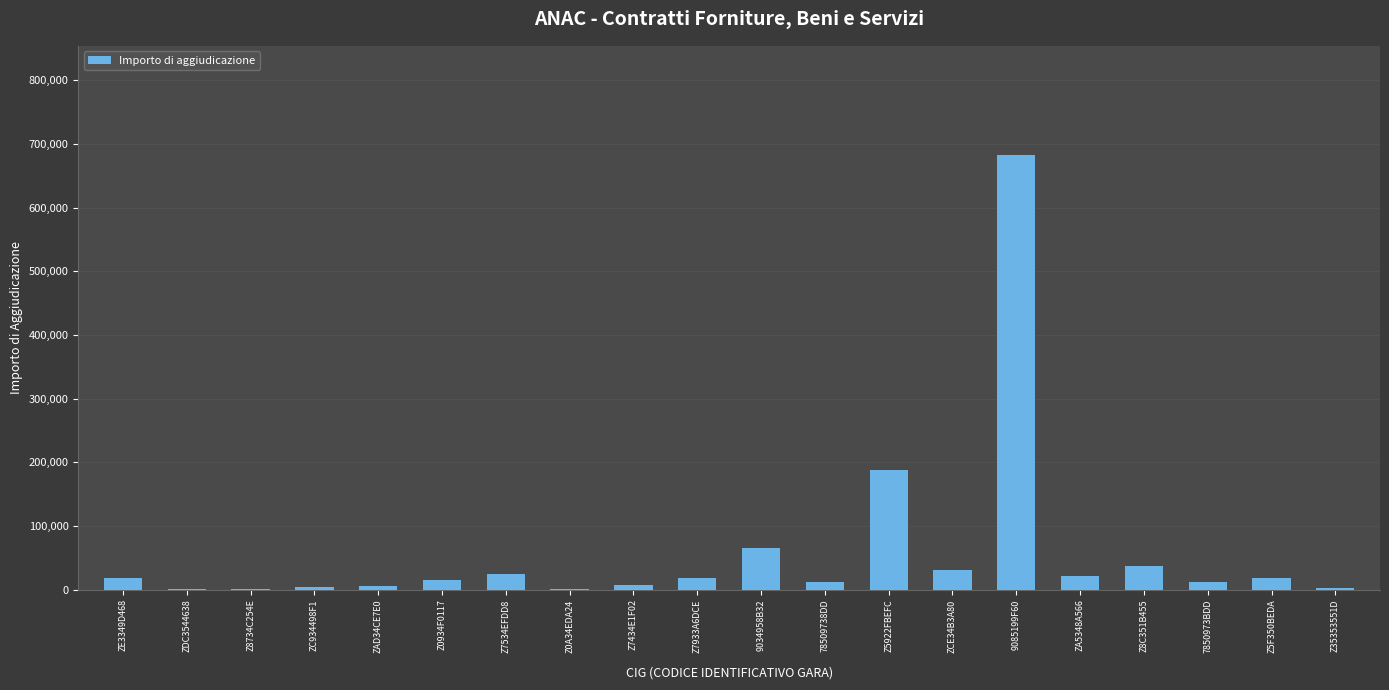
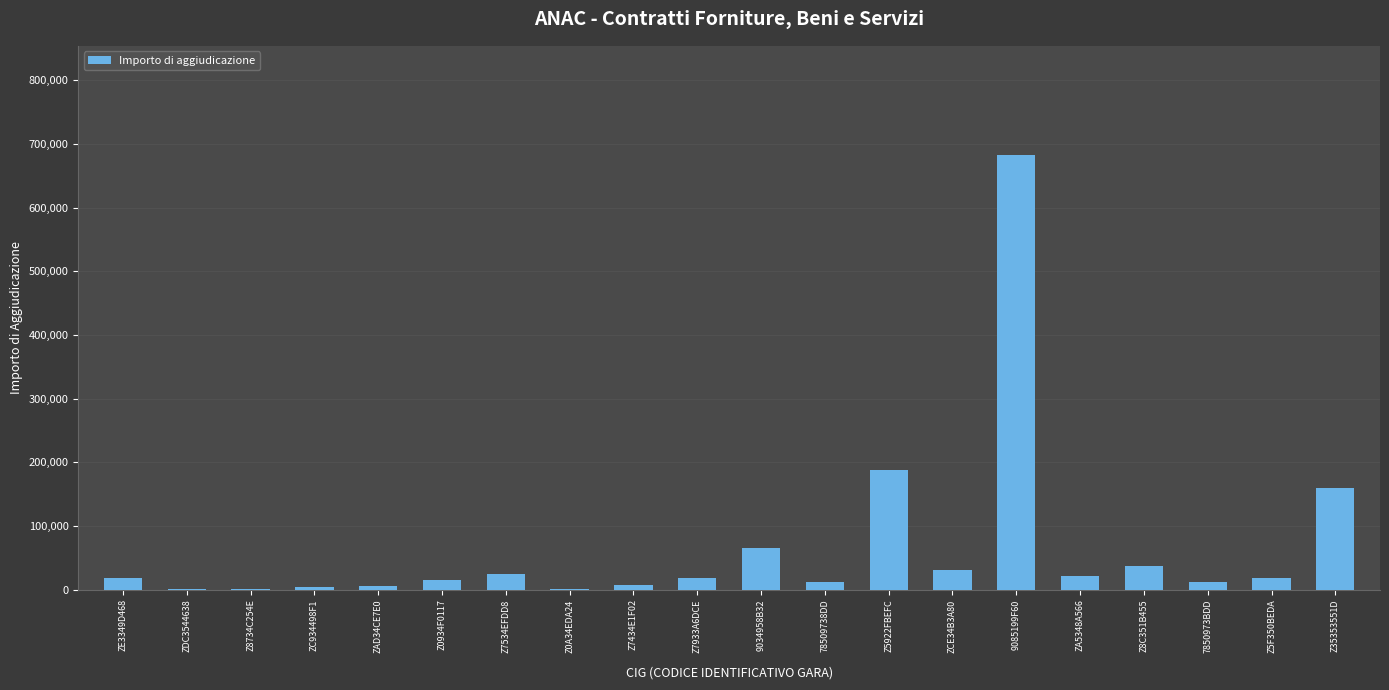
  {
    "ZE3349D468": "20,000",
    "ZC934498F1": "0",
    "ZAD34CE7E0": "10,000",
    "Z0934F0117": "10,000",
    "Z7534EFDD8": "30,000",
    "Z7434E1F02": "10,000",
    "Z7933A6DCE": "20,000",
    "9034958B32": "70,000",
    "78509738DD": "10,000",
    "Z5922FBEFC": "190,000",
    "ZCE34B3A80": "30,000",
    "9085199F60": "680,000",
    "ZA5348A566": "20,000",
    "Z8C351B455": "40,000",
    "7850973BDD": "10,000",
    "Z5F350BEDA": "20,000",
-   "Z35353551D": "0"
+   "Z35353551D": "160,000"
  }
